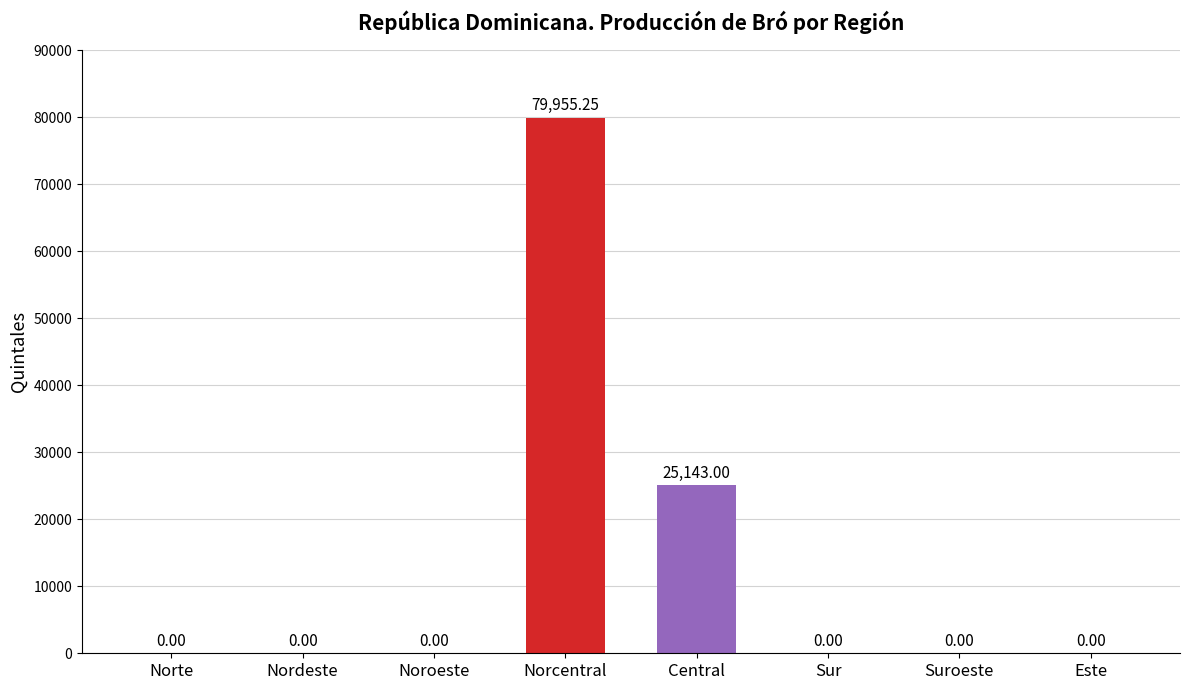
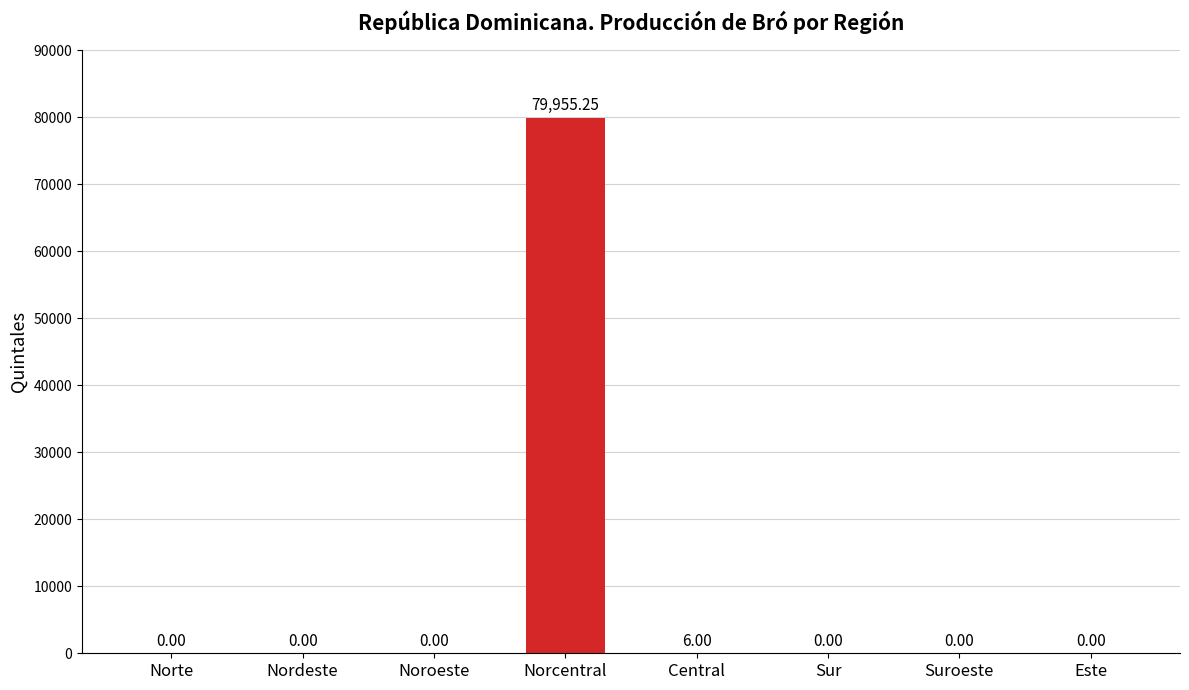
  {
    "Norte": "0.00",
    "Nordeste": "0.00",
    "Noroeste": "0.00",
    "Norcentral": "79,955.25",
-   "Central": "25,143.00",
+   "Central": "6.00",
    "Sur": "0.00",
    "Suroeste": "0.00",
    "Este": "0.00"
  }
